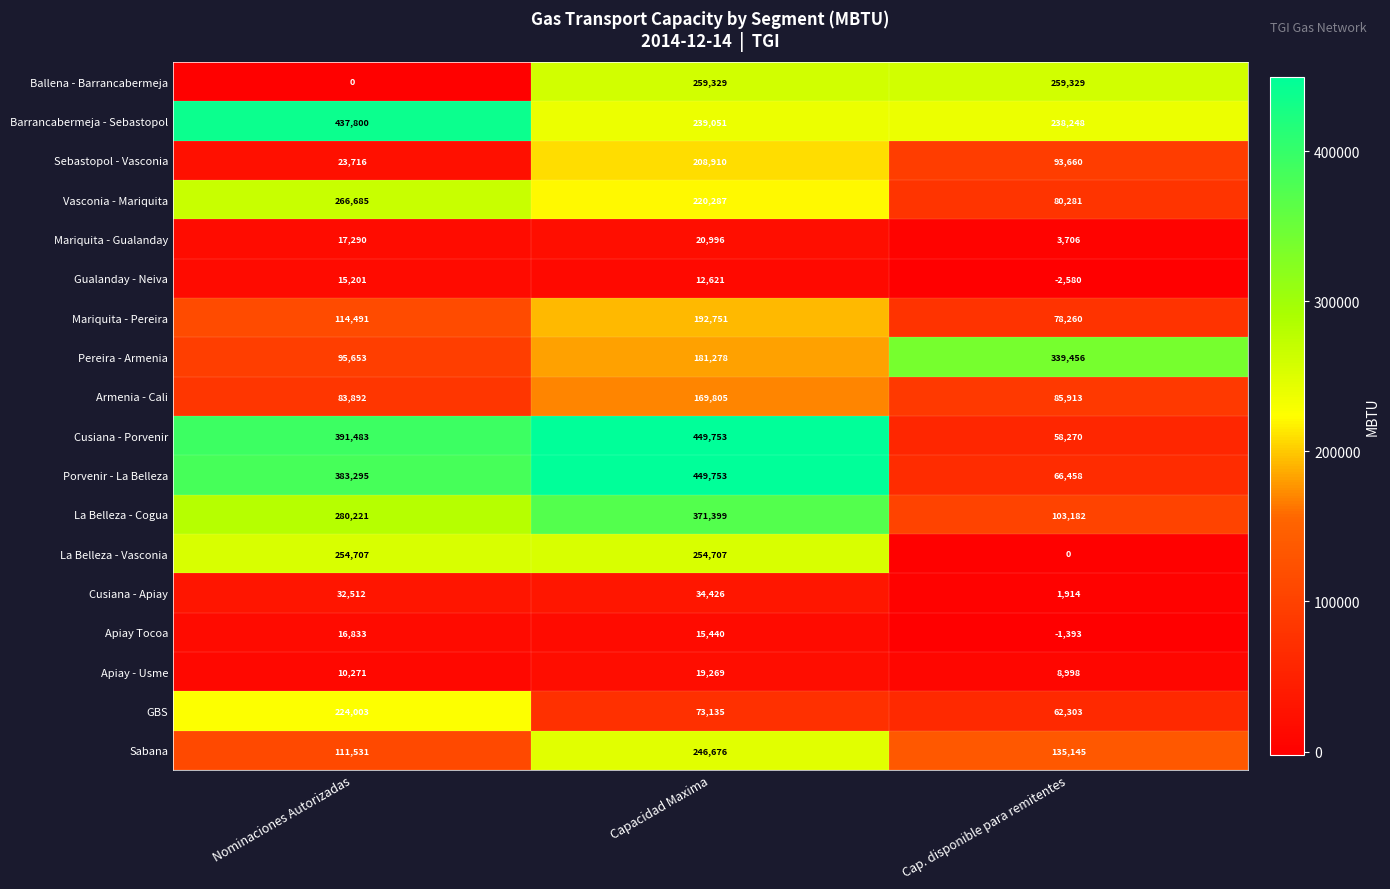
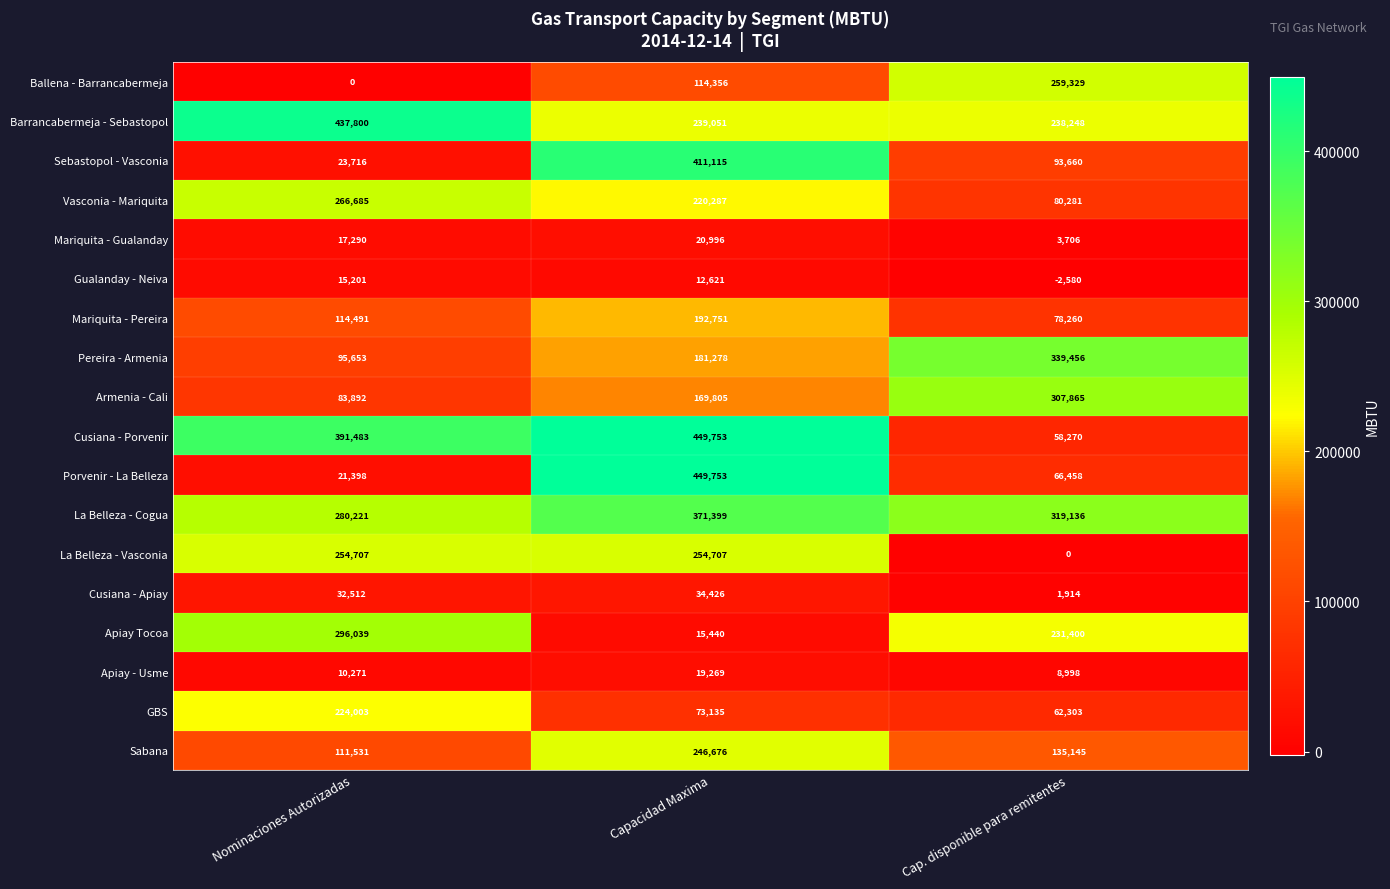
  {
    "Ballena - Barrancabermeja": {
      "Nominaciones Autorizadas": "0",
-     "Capacidad Maxima": "259,329",
+     "Capacidad Maxima": "114,356",
      "Cap. disponible para remitentes": "259,329"
    },
    "Barrancabermeja - Sebastopol": {
      "Nominaciones Autorizadas": "437,800",
      "Capacidad Maxima": "239,051",
      "Cap. disponible para remitentes": "238,248"
    },
    "Sebastopol - Vasconia": {
      "Nominaciones Autorizadas": "23,716",
-     "Capacidad Maxima": "208,910",
+     "Capacidad Maxima": "411,115",
      "Cap. disponible para remitentes": "93,660"
    },
    "Vasconia - Mariquita": {
      "Nominaciones Autorizadas": "266,685",
      "Capacidad Maxima": "220,287",
      "Cap. disponible para remitentes": "80,281"
    },
    "Mariquita - Gualanday": {
      "Nominaciones Autorizadas": "17,290",
      "Capacidad Maxima": "20,996",
      "Cap. disponible para remitentes": "3,706"
    },
    "Gualanday - Neiva": {
      "Nominaciones Autorizadas": "15,201",
      "Capacidad Maxima": "12,621",
      "Cap. disponible para remitentes": "-2,580"
    },
    "Mariquita - Pereira": {
      "Nominaciones Autorizadas": "114,491",
      "Capacidad Maxima": "192,751",
      "Cap. disponible para remitentes": "78,260"
    },
    "Pereira - Armenia": {
      "Nominaciones Autorizadas": "95,653",
      "Capacidad Maxima": "181,278",
      "Cap. disponible para remitentes": "339,456"
    },
    "Armenia - Cali": {
      "Nominaciones Autorizadas": "83,892",
      "Capacidad Maxima": "169,805",
-     "Cap. disponible para remitentes": "85,913"
+     "Cap. disponible para remitentes": "307,865"
    },
    "Cusiana - Porvenir": {
      "Nominaciones Autorizadas": "391,483",
      "Capacidad Maxima": "449,753",
      "Cap. disponible para remitentes": "58,270"
    },
    "Porvenir - La Belleza": {
-     "Nominaciones Autorizadas": "383,295",
+     "Nominaciones Autorizadas": "21,398",
      "Capacidad Maxima": "449,753",
      "Cap. disponible para remitentes": "66,458"
    },
    "La Belleza - Cogua": {
      "Nominaciones Autorizadas": "280,221",
      "Capacidad Maxima": "371,399",
-     "Cap. disponible para remitentes": "103,182"
+     "Cap. disponible para remitentes": "319,136"
    },
    "La Belleza - Vasconia": {
      "Nominaciones Autorizadas": "254,707",
      "Capacidad Maxima": "254,707",
      "Cap. disponible para remitentes": "0"
    },
    "Cusiana - Apiay": {
      "Nominaciones Autorizadas": "32,512",
      "Capacidad Maxima": "34,426",
      "Cap. disponible para remitentes": "1,914"
    },
    "Apiay Tocoa": {
-     "Nominaciones Autorizadas": "16,833",
+     "Nominaciones Autorizadas": "296,039",
      "Capacidad Maxima": "15,440",
-     "Cap. disponible para remitentes": "-1,393"
+     "Cap. disponible para remitentes": "231,400"
    },
    "Apiay - Usme": {
      "Nominaciones Autorizadas": "10,271",
      "Capacidad Maxima": "19,269",
      "Cap. disponible para remitentes": "8,998"
    },
    "GBS": {
      "Nominaciones Autorizadas": "224,003",
      "Capacidad Maxima": "73,135",
      "Cap. disponible para remitentes": "62,303"
    },
    "Sabana": {
      "Nominaciones Autorizadas": "111,531",
      "Capacidad Maxima": "246,676",
      "Cap. disponible para remitentes": "135,145"
    }
  }
